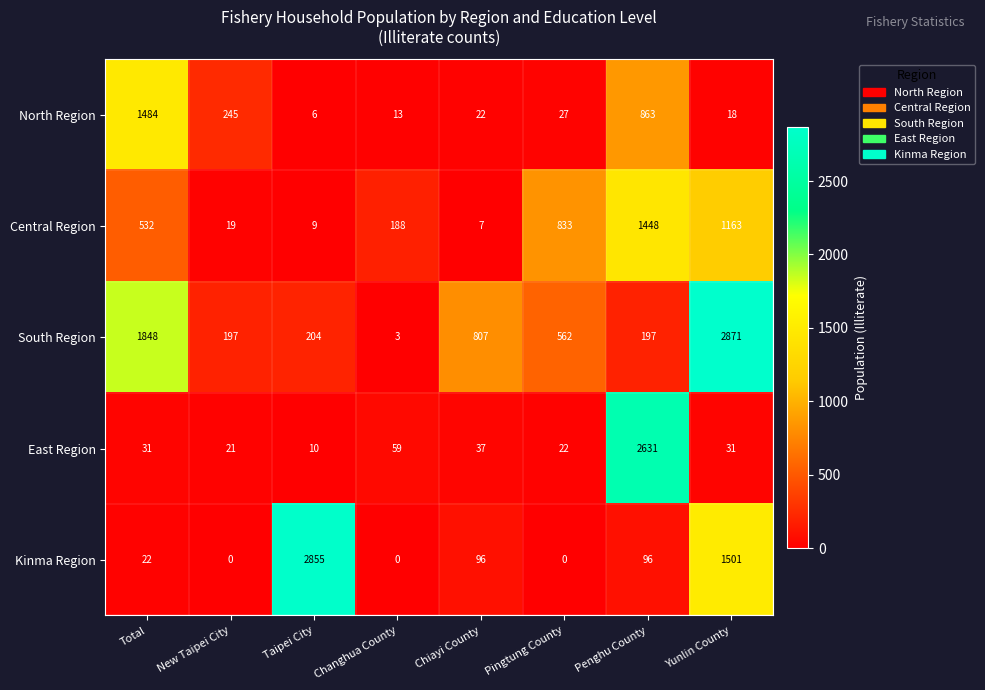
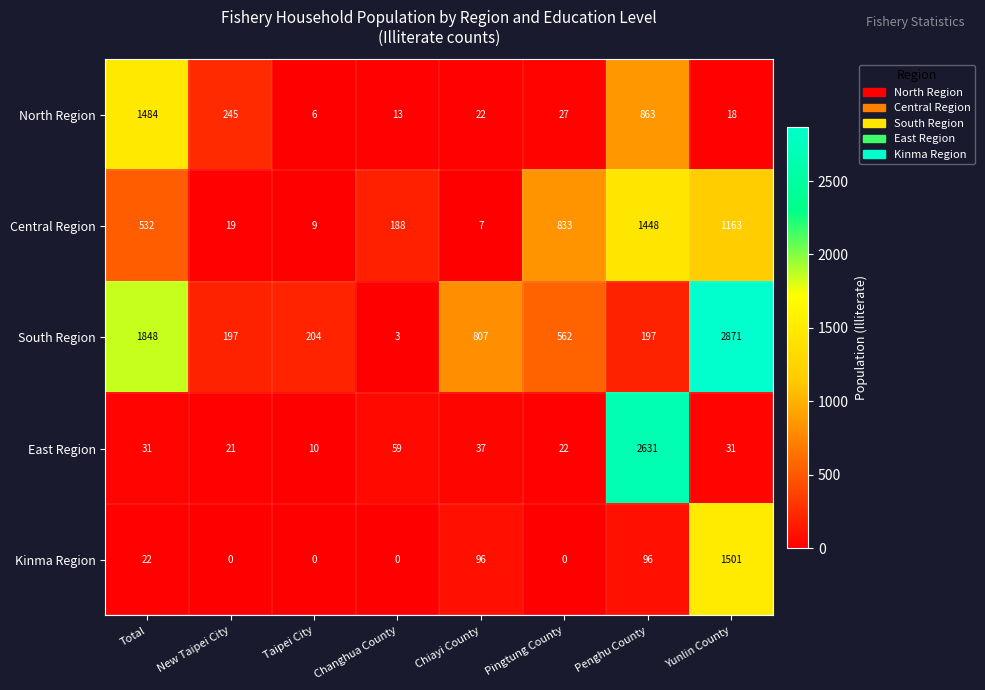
  {
    "North Region": {
      "Total": 1484,
      "New Taipei City": 245,
      "Taipei City": 6,
      "Changhua County": 13,
      "Chiayi County": 22,
      "Pingtung County": 27,
      "Penghu County": 863,
      "Yunlin County": 18
    },
    "Central Region": {
      "Total": 532,
      "New Taipei City": 19,
      "Taipei City": 9,
      "Changhua County": 188,
      "Chiayi County": 7,
      "Pingtung County": 833,
      "Penghu County": 1448,
      "Yunlin County": 1163
    },
    "South Region": {
      "Total": 1848,
      "New Taipei City": 197,
      "Taipei City": 204,
      "Changhua County": 3,
      "Chiayi County": 807,
      "Pingtung County": 562,
      "Penghu County": 197,
      "Yunlin County": 2871
    },
    "East Region": {
      "Total": 31,
      "New Taipei City": 21,
      "Taipei City": 10,
      "Changhua County": 59,
      "Chiayi County": 37,
      "Pingtung County": 22,
      "Penghu County": 2631,
      "Yunlin County": 31
    },
    "Kinma Region": {
      "Total": 22,
      "New Taipei City": 0,
-     "Taipei City": 2855,
+     "Taipei City": 0,
      "Changhua County": 0,
      "Chiayi County": 96,
      "Pingtung County": 0,
      "Penghu County": 96,
      "Yunlin County": 1501
    }
  }
